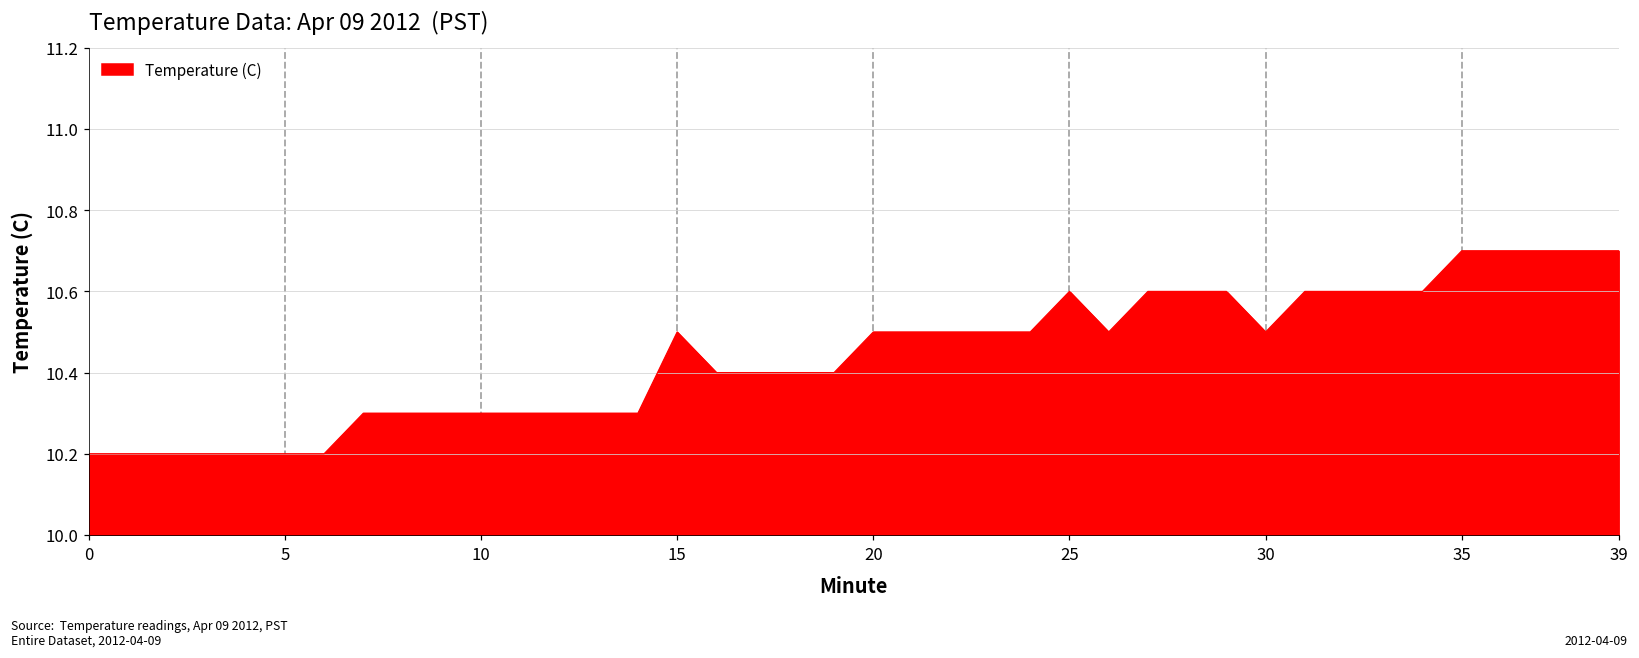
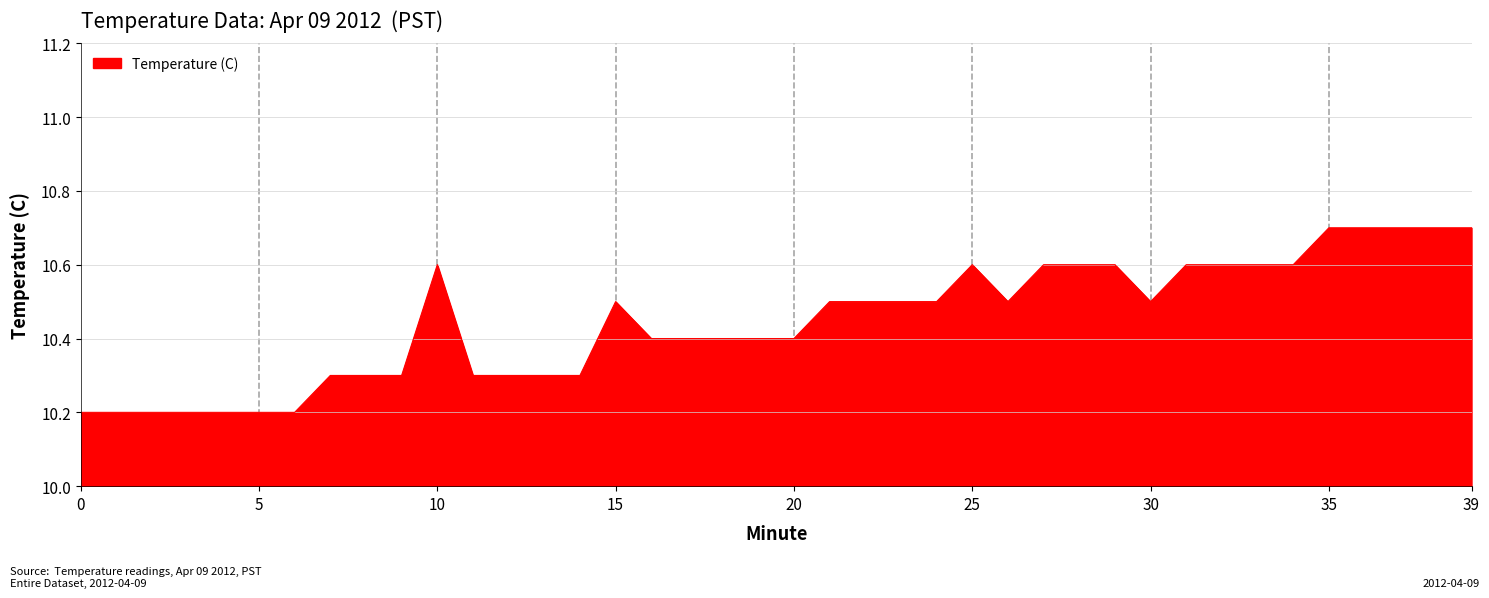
  {
    "0": 10.2,
    "5": 10.2,
-   "10": 10.3,
+   "10": 10.6,
    "15": 10.5,
-   "20": 10.5,
+   "20": 10.4,
    "25": 10.6,
    "30": 10.5,
    "35": 10.7,
    "39": 10.7
  }
